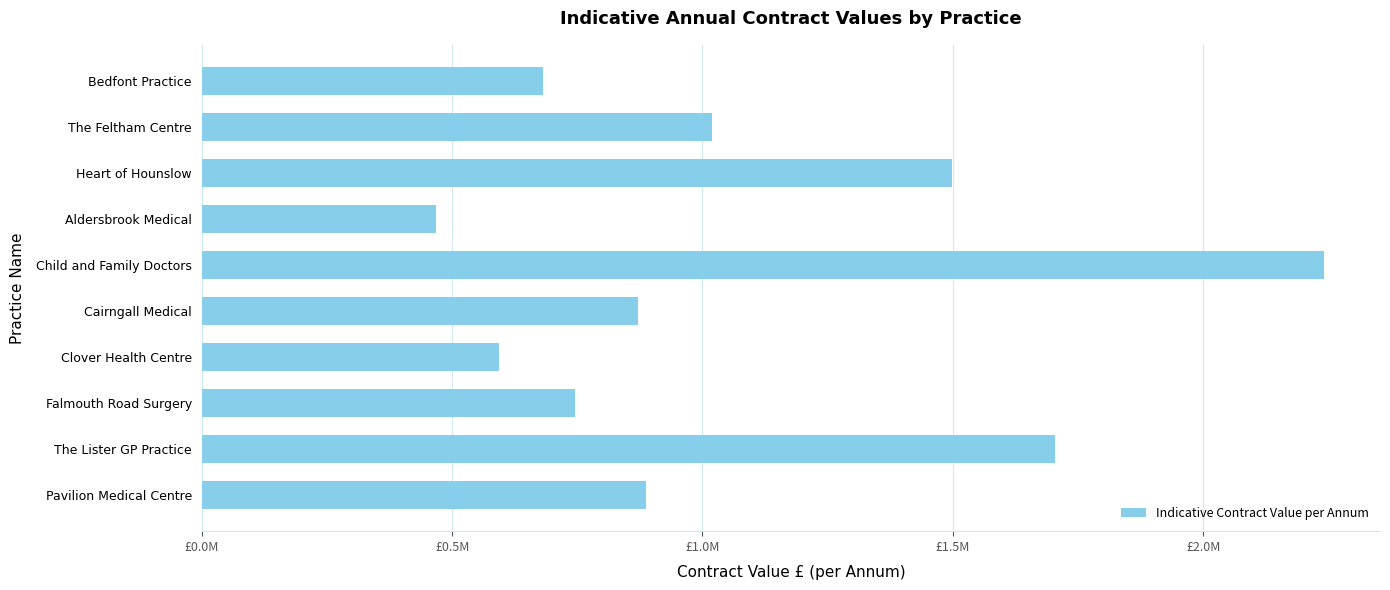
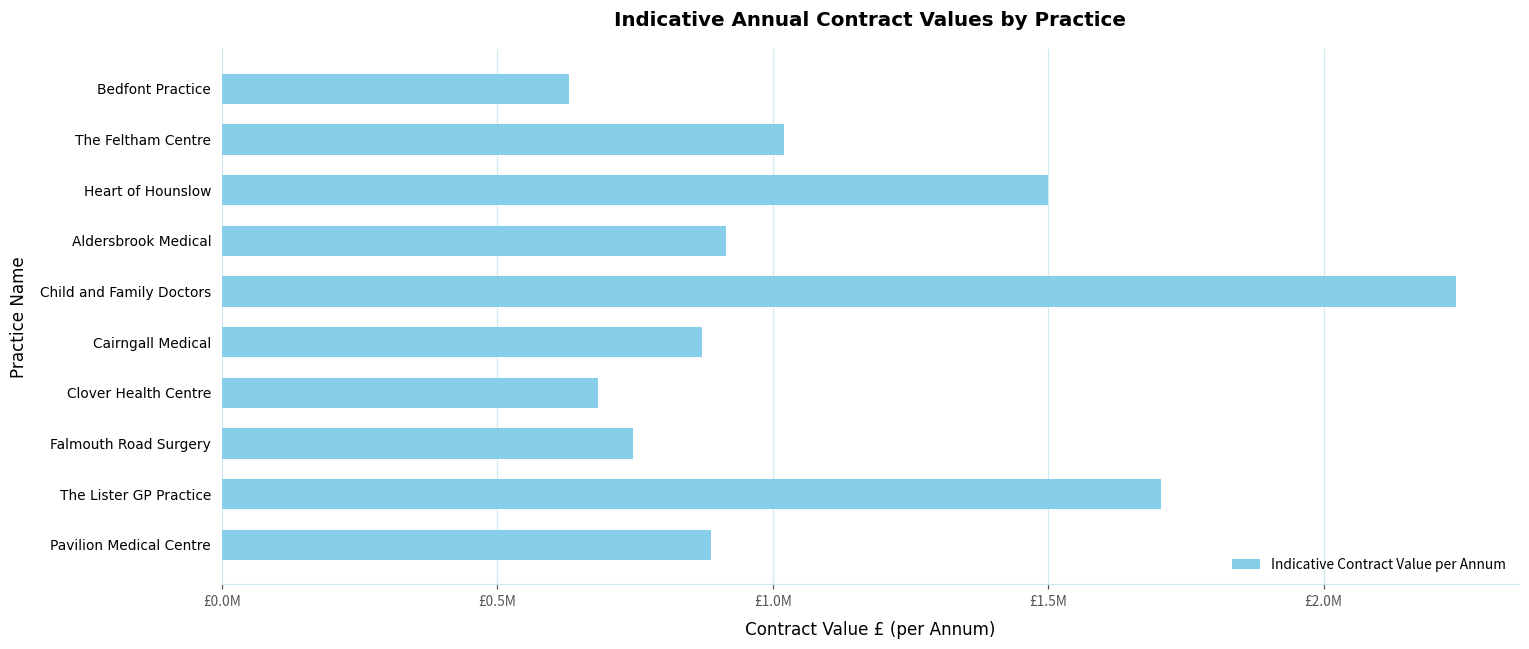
  {
-   "Bedfont Practice": "£680000",
+   "Bedfont Practice": "£630000",
    "The Feltham Centre": "£1020000",
    "Heart of Hounslow": "£1500000",
-   "Aldersbrook Medical": "£470000",
+   "Aldersbrook Medical": "£920000",
    "Child and Family Doctors": "£2240000",
    "Cairngall Medical": "£870000",
-   "Clover Health Centre": "£590000",
+   "Clover Health Centre": "£680000",
    "Falmouth Road Surgery": "£750000",
    "The Lister GP Practice": "£1700000",
    "Pavilion Medical Centre": "£890000"
  }
